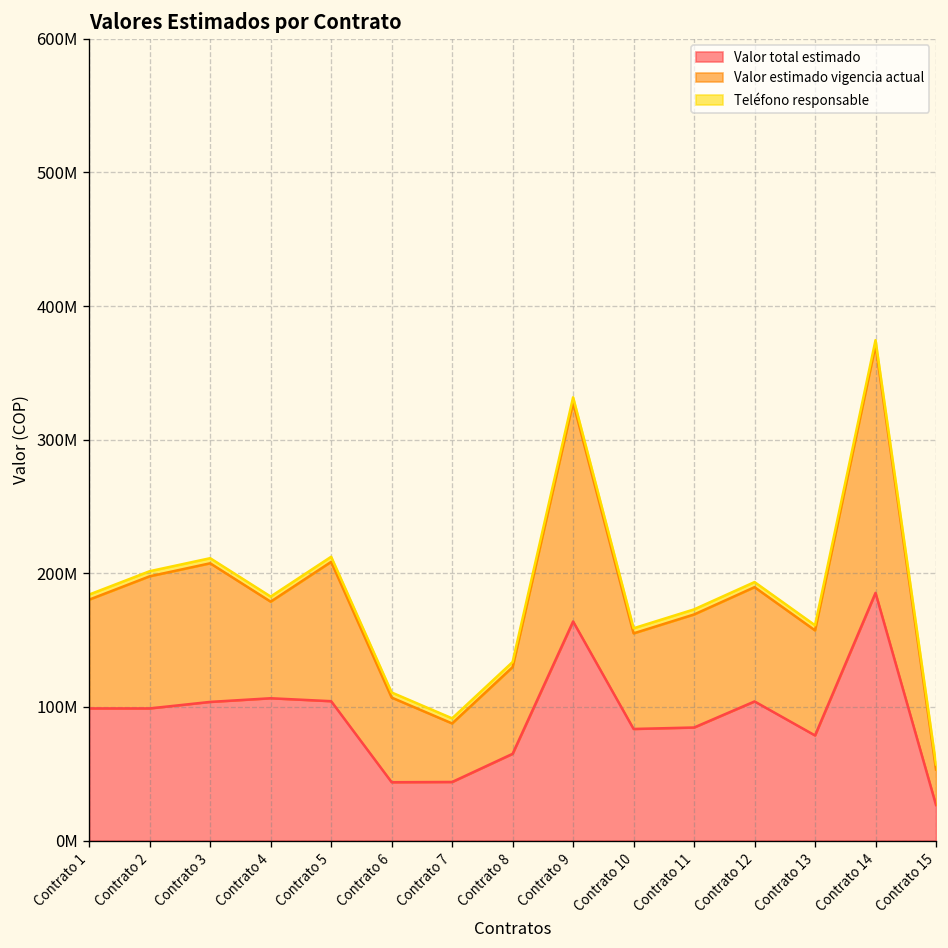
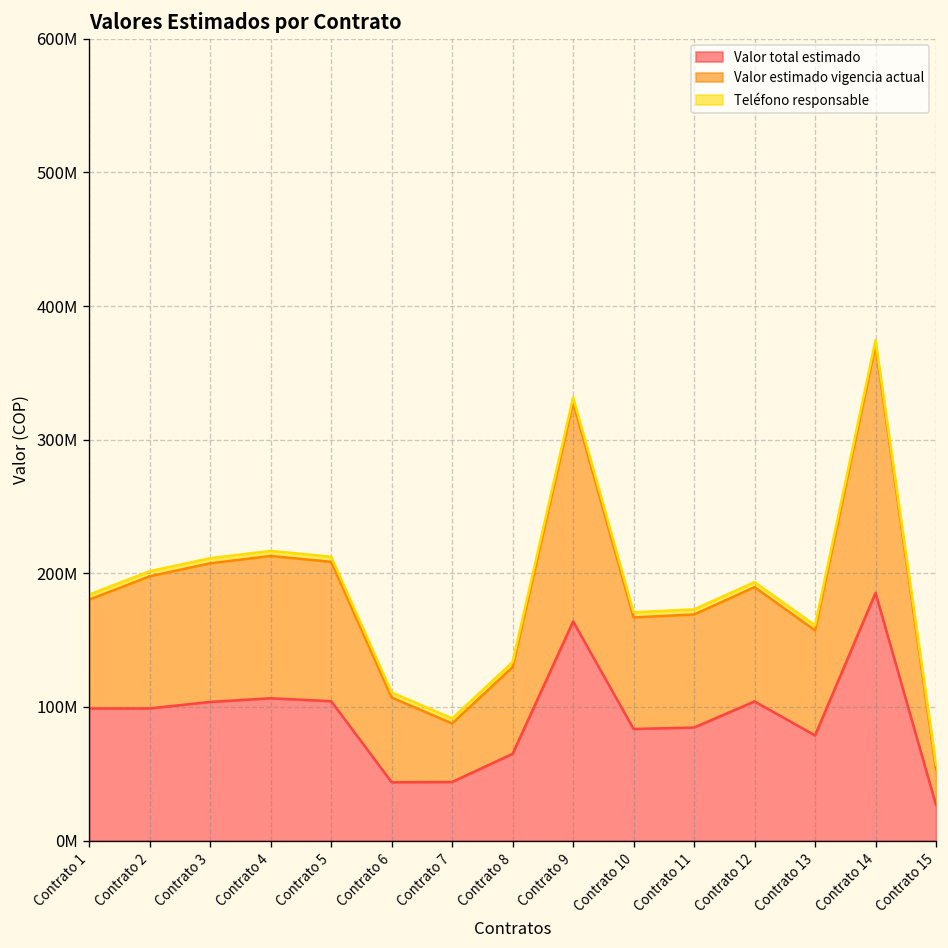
  {
    "Valor total estimado": {
      "Contrato 1": 99000000,
      "Contrato 2": 99000000,
      "Contrato 3": 104000000,
      "Contrato 4": 106000000,
      "Contrato 5": 104000000,
      "Contrato 6": 44000000,
      "Contrato 7": 44000000,
      "Contrato 8": 65000000,
      "Contrato 9": 164000000,
      "Contrato 10": 83000000,
      "Contrato 11": 85000000,
      "Contrato 12": 104000000,
      "Contrato 13": 79000000,
      "Contrato 14": 185000000,
      "Contrato 15": 27000000
    },
    "Valor estimado vigencia actual": {
      "Contrato 1": 81000000,
      "Contrato 2": 99000000,
      "Contrato 3": 104000000,
-     "Contrato 4": 72000000,
+     "Contrato 4": 106000000,
      "Contrato 5": 104000000,
      "Contrato 6": 63000000,
      "Contrato 7": 44000000,
      "Contrato 8": 65000000,
      "Contrato 9": 164000000,
-     "Contrato 10": 72000000,
+     "Contrato 10": 83000000,
      "Contrato 11": 85000000,
      "Contrato 12": 86000000,
      "Contrato 13": 79000000,
      "Contrato 14": 185000000,
      "Contrato 15": 27000000
    },
    "Teléfono responsable": {
      "Contrato 1": 4000000,
      "Contrato 2": 4000000,
      "Contrato 3": 4000000,
      "Contrato 4": 4000000,
      "Contrato 5": 4000000,
      "Contrato 6": 4000000,
      "Contrato 7": 4000000,
      "Contrato 8": 4000000,
      "Contrato 9": 4000000,
      "Contrato 10": 4000000,
      "Contrato 11": 4000000,
      "Contrato 12": 4000000,
      "Contrato 13": 4000000,
      "Contrato 14": 4000000,
      "Contrato 15": 4000000
    }
  }
